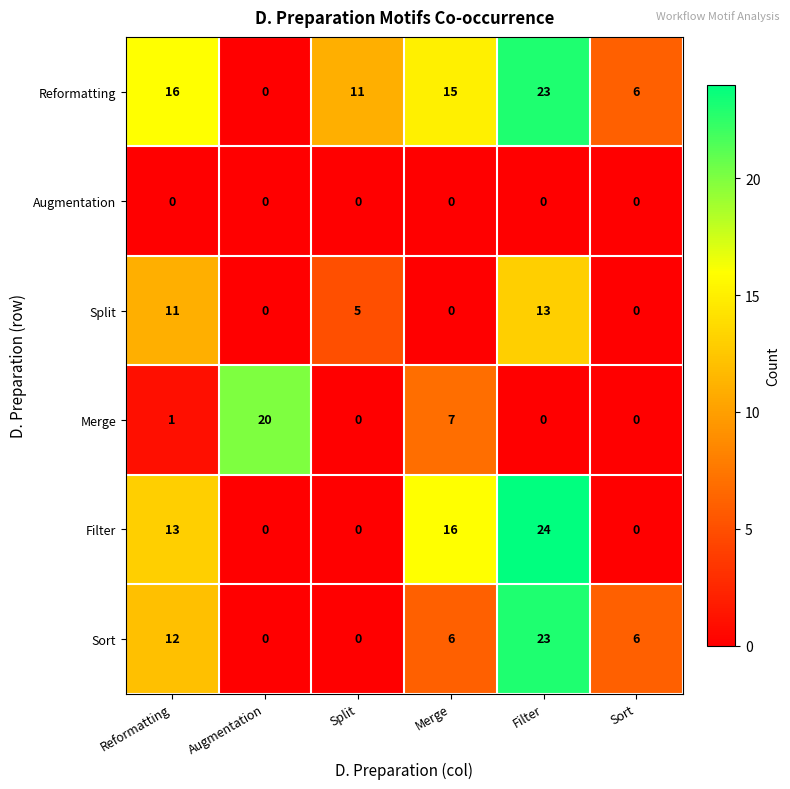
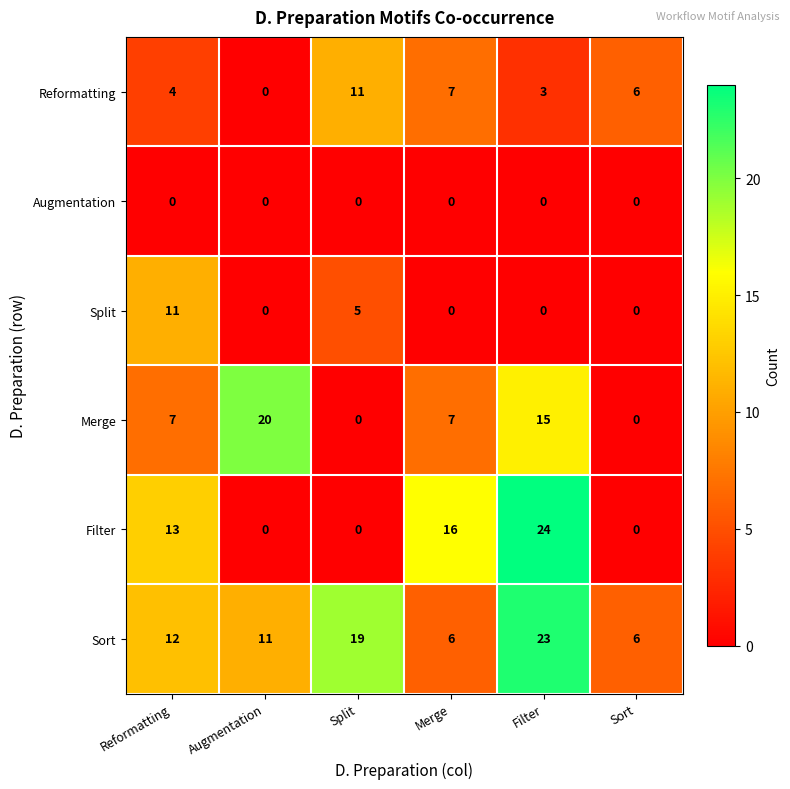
  {
    "Reformatting": {
-     "Reformatting": 16,
+     "Reformatting": 4,
      "Augmentation": 0,
      "Split": 11,
-     "Merge": 15,
-     "Filter": 23,
+     "Merge": 7,
+     "Filter": 3,
      "Sort": 6
    },
    "Augmentation": {
      "Reformatting": 0,
      "Augmentation": 0,
      "Split": 0,
      "Merge": 0,
      "Filter": 0,
      "Sort": 0
    },
    "Split": {
      "Reformatting": 11,
      "Augmentation": 0,
      "Split": 5,
      "Merge": 0,
-     "Filter": 13,
+     "Filter": 0,
      "Sort": 0
    },
    "Merge": {
-     "Reformatting": 1,
+     "Reformatting": 7,
      "Augmentation": 20,
      "Split": 0,
      "Merge": 7,
-     "Filter": 0,
+     "Filter": 15,
      "Sort": 0
    },
    "Filter": {
      "Reformatting": 13,
      "Augmentation": 0,
      "Split": 0,
      "Merge": 16,
      "Filter": 24,
      "Sort": 0
    },
    "Sort": {
      "Reformatting": 12,
-     "Augmentation": 0,
-     "Split": 0,
+     "Augmentation": 11,
+     "Split": 19,
      "Merge": 6,
      "Filter": 23,
      "Sort": 6
    }
  }
